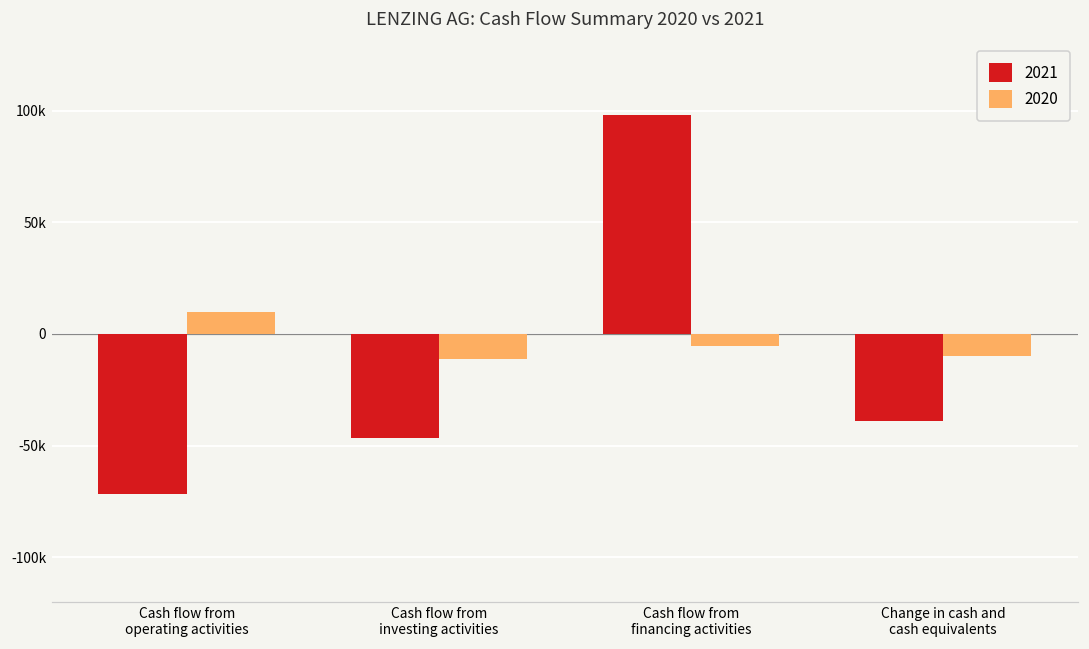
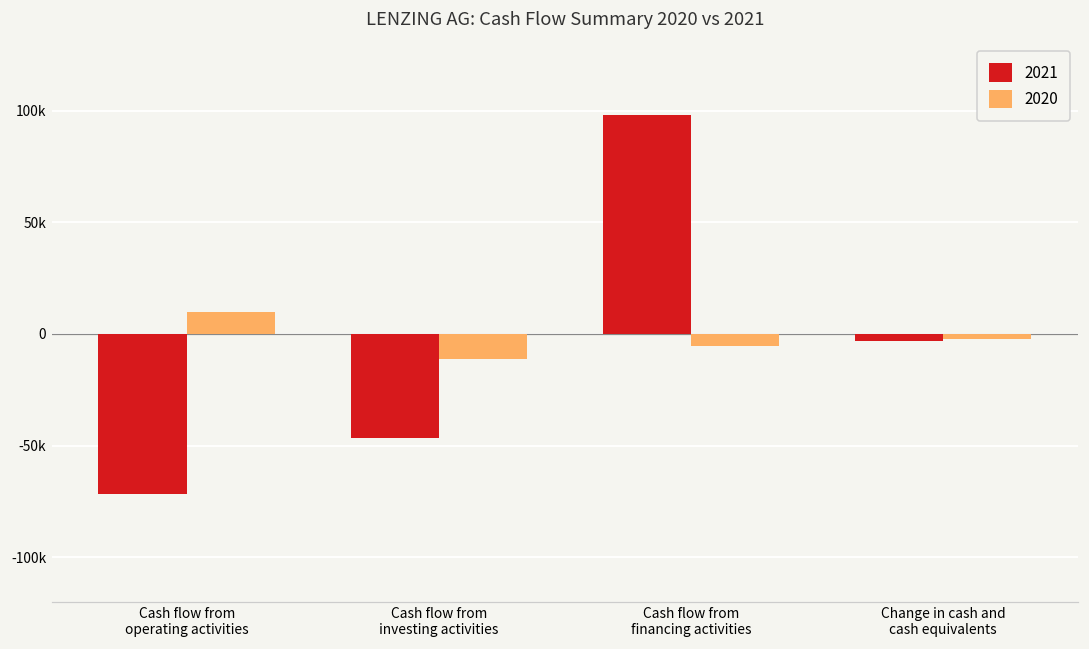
  {
    "2021": {
      "Cash flow from operating activities": -72000,
      "Cash flow from investing activities": -47000,
      "Cash flow from financing activities": 98000,
-     "Change in cash and cash equivalents": -39000
+     "Change in cash and cash equivalents": -3000
    },
    "2020": {
      "Cash flow from operating activities": 10000,
      "Cash flow from investing activities": -11000,
      "Cash flow from financing activities": -6000,
-     "Change in cash and cash equivalents": -10000
+     "Change in cash and cash equivalents": -2000
    }
  }
